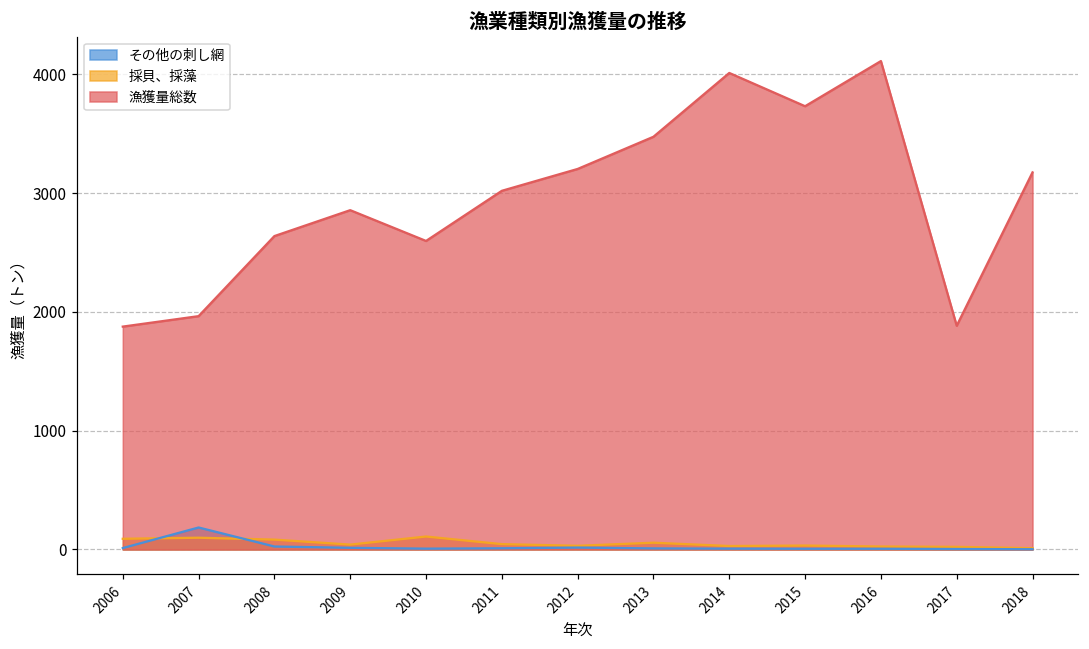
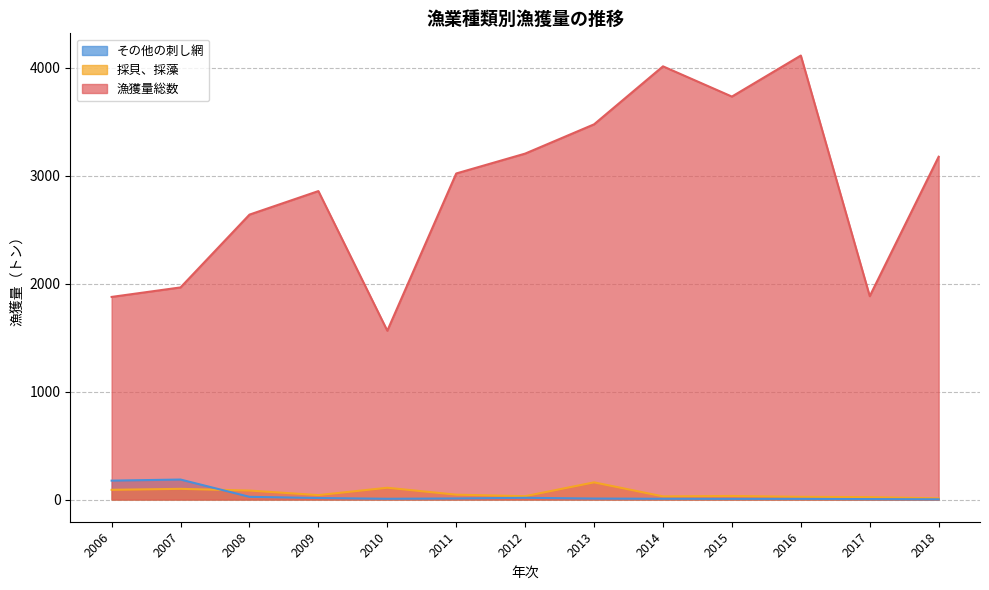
  {
    "その他の刺し網": {
-     "2006": 10,
+     "2006": 180,
      "2007": 190,
      "2008": 30,
      "2009": 10,
      "2010": 10,
      "2011": 10,
      "2013": 10,
      "2015": 10
    },
    "採貝、採藻": {
      "2006": 90,
      "2007": 100,
      "2008": 80,
      "2009": 40,
      "2010": 110,
      "2011": 50,
-     "2013": 60,
+     "2013": 160,
      "2015": 30
    },
    "漁獲量総数": {
      "2006": 1880,
      "2007": 1960,
      "2008": 2640,
      "2009": 2860,
-     "2010": 2600,
+     "2010": 1560,
      "2011": 3020,
      "2012": 3200,
      "2013": 3470,
      "2014": 4010,
      "2015": 3730,
      "2016": 4110,
      "2017": 1880,
      "2018": 3170
    }
  }
